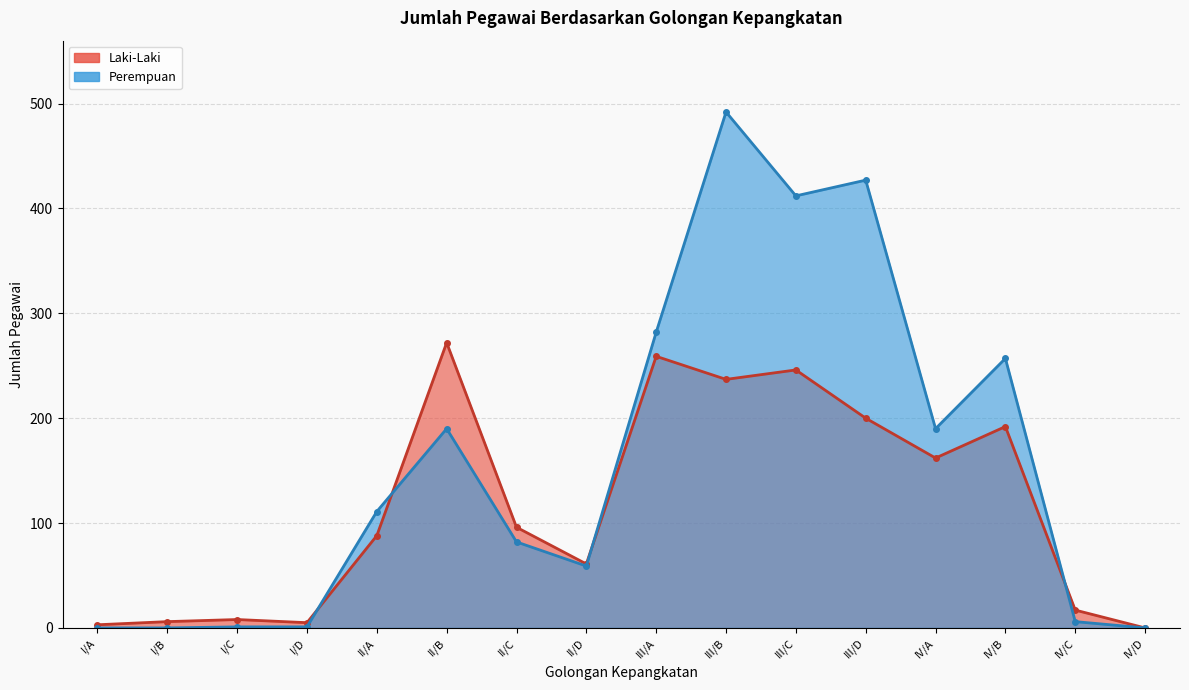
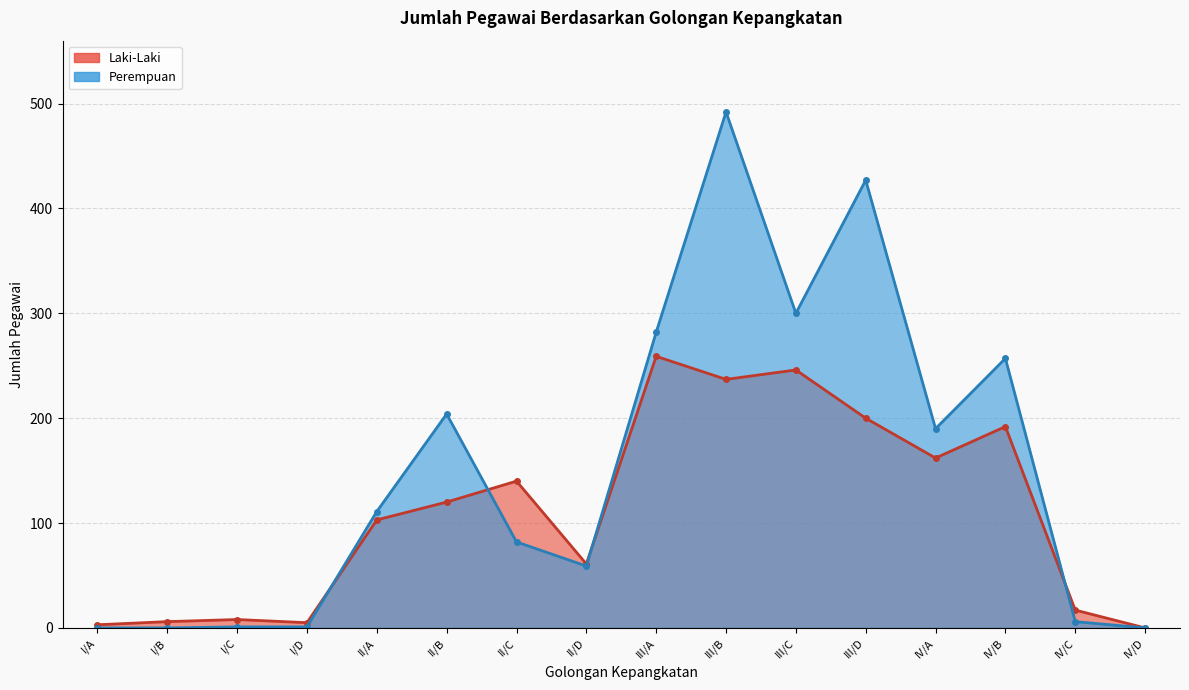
  {
    "Laki-Laki": {
      "I/A": 3,
      "I/B": 6,
      "I/C": 8,
      "I/D": 5,
-     "II/A": 88,
-     "II/B": 272,
-     "II/C": 96,
+     "II/A": 103,
+     "II/B": 120,
+     "II/C": 140,
      "III/A": 259,
      "III/B": 237,
      "III/C": 246,
      "III/D": 200,
      "IV/A": 162,
      "IV/B": 192,
      "IV/C": 17
    },
    "Perempuan": {
      "I/A": 0,
      "I/B": 0,
      "I/C": 1,
      "I/D": 1,
      "II/A": 111,
-     "II/B": 190,
+     "II/B": 204,
      "II/C": 82,
      "III/A": 282,
      "III/B": 492,
-     "III/C": 412,
+     "III/C": 300,
      "III/D": 427,
      "IV/A": 190,
      "IV/B": 257,
      "IV/C": 6
    }
  }
